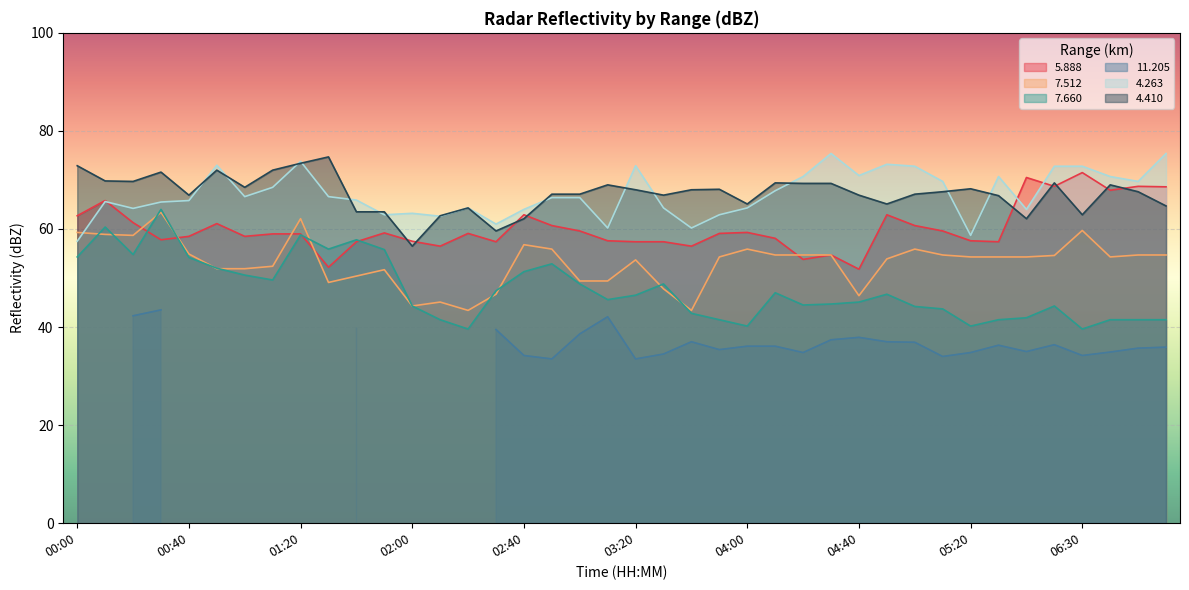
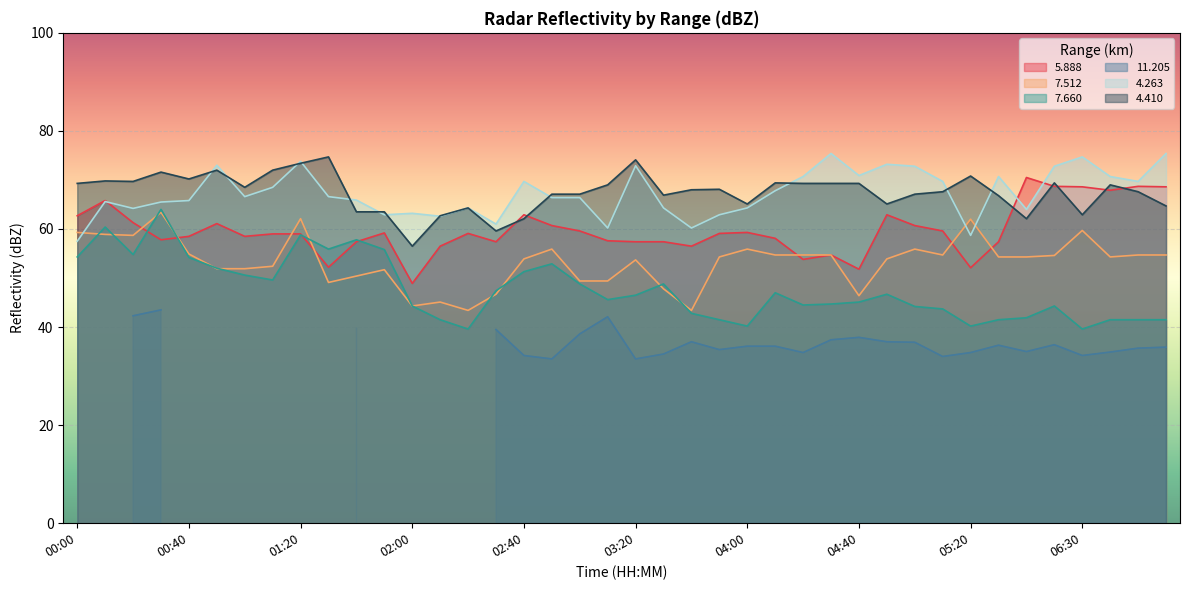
  {
    "5.888": {
      "00:00": 63,
      "00:40": 59,
-     "02:00": 58,
+     "02:00": 49,
      "02:40": 63,
      "03:20": 57,
      "04:00": 59,
      "04:40": 52,
-     "05:20": 58,
-     "06:30": 72
+     "05:20": 52,
+     "06:30": 69
    },
    "7.512": {
      "00:00": 59,
      "00:40": 55,
      "01:20": 62,
-     "02:40": 57,
+     "02:40": 54,
      "03:20": 54,
      "04:00": 56,
      "04:40": 46,
-     "05:20": 54,
+     "05:20": 62,
      "06:30": 60
    },
    "4.263": {
      "00:00": 58,
      "00:40": 66,
      "02:00": 63,
-     "02:40": 64,
+     "02:40": 70,
      "03:20": 73,
      "04:00": 64,
      "04:40": 71,
      "05:20": 59,
-     "06:30": 73
+     "06:30": 75
    },
    "4.410": {
-     "00:00": 73,
-     "00:40": 67,
+     "00:00": 69,
+     "00:40": 70,
      "02:00": 57,
      "02:40": 62,
-     "03:20": 68,
+     "03:20": 74,
      "04:00": 65,
-     "04:40": 67,
-     "05:20": 68,
+     "04:40": 69,
+     "05:20": 71,
      "06:30": 63
    }
  }
